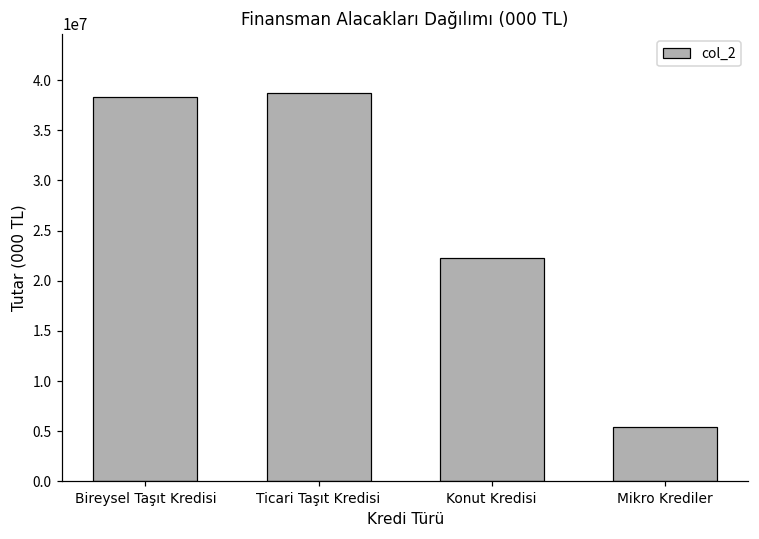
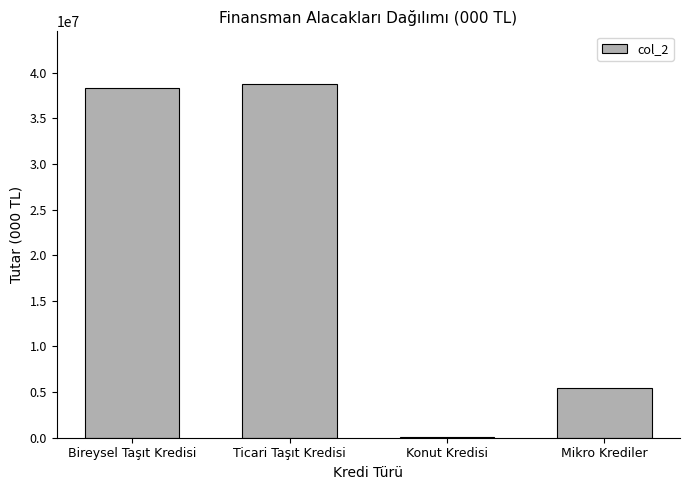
  {
    "Bireysel Taşıt Kredisi": 38000000,
    "Ticari Taşıt Kredisi": 39000000,
-   "Konut Kredisi": 22000000,
+   "Konut Kredisi": 0,
    "Mikro Krediler": 5000000
  }
